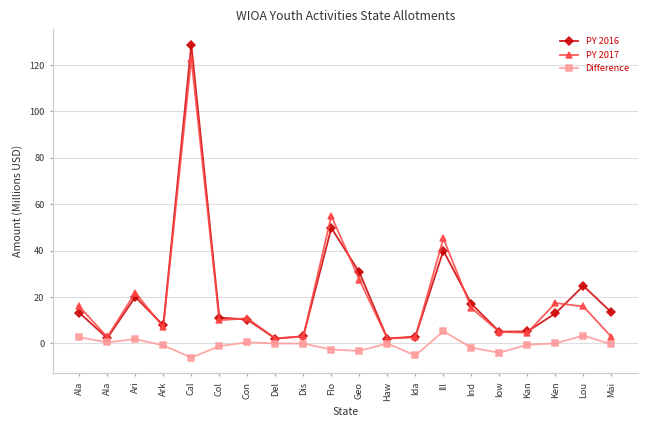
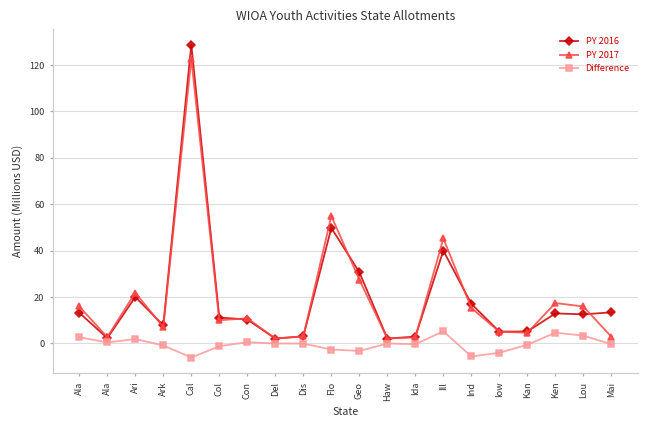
  {
    "PY 2016": {
      "Ari": 20,
      "Cal": 129,
      "Flo": 50,
      "Geo": 31,
      "Ill": 40,
      "Ind": 17,
      "Ken": 13,
-     "Lou": 25,
+     "Lou": 13,
      "Mai": 13
    },
    "PY 2017": {
      "Ari": 22,
      "Cal": 123,
      "Flo": 55,
      "Geo": 27,
      "Ill": 45,
      "Ind": 15,
      "Ken": 17,
      "Lou": 16,
      "Mai": 3
    },
    "Difference": {
      "Ari": 2,
      "Ark": -1,
      "Cal": -6,
      "Col": -1,
      "Con": 1,
      "Del": 0,
      "Dis": 0,
      "Flo": -3,
      "Geo": -3,
      "Haw": 0,
-     "Ida": -5,
+     "Ida": 0,
      "Ill": 5,
-     "Ind": -2,
+     "Ind": -6,
      "Iow": -4,
      "Kan": -1,
-     "Ken": 0,
+     "Ken": 5,
      "Lou": 3,
      "Mai": 0
    }
  }
